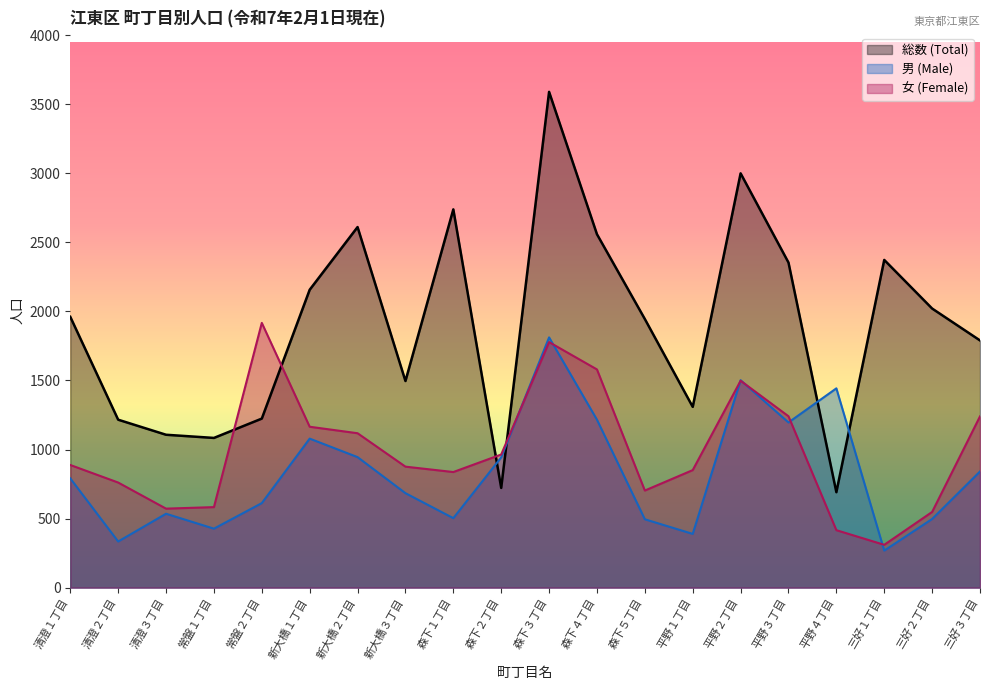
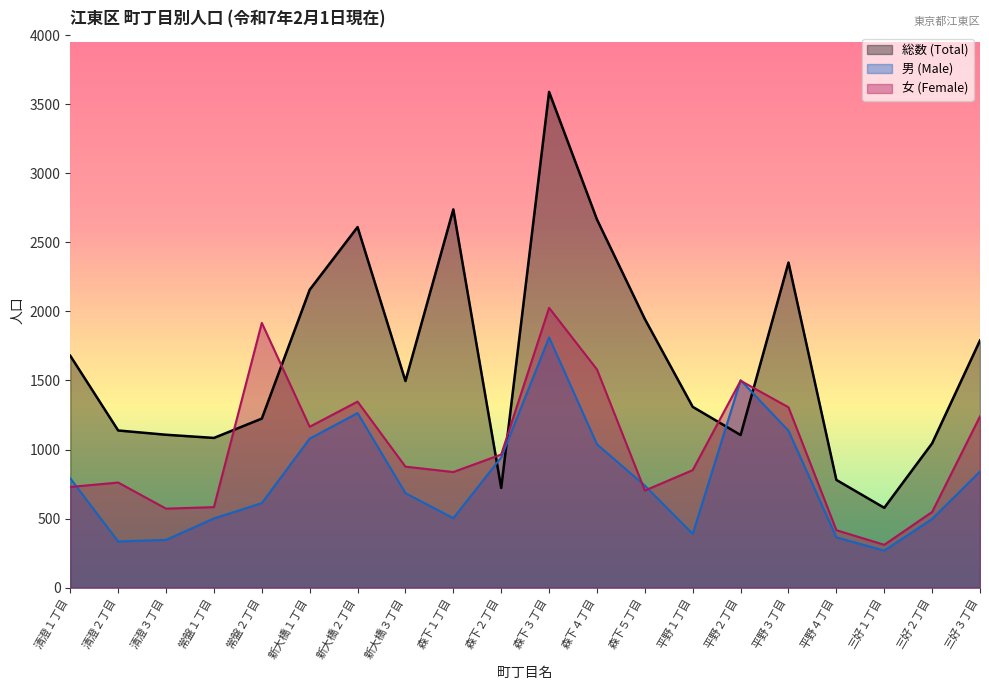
  {
    "総数 (Total)": {
-     "清澄１丁目": 1960,
-     "清澄２丁目": 1220,
+     "清澄１丁目": 1680,
+     "清澄２丁目": 1140,
      "清澄３丁目": 1110,
      "常盤１丁目": 1080,
      "常盤２丁目": 1220,
      "新大橋１丁目": 2160,
      "新大橋２丁目": 2610,
      "新大橋３丁目": 1500,
      "森下１丁目": 2740,
      "森下２丁目": 720,
      "森下３丁目": 3590,
-     "森下４丁目": 2560,
+     "森下４丁目": 2670,
      "森下５丁目": 1950,
      "平野１丁目": 1310,
-     "平野２丁目": 3000,
+     "平野２丁目": 1110,
      "平野３丁目": 2350,
-     "平野４丁目": 690,
-     "三好１丁目": 2370,
-     "三好２丁目": 2020,
+     "平野４丁目": 780,
+     "三好１丁目": 580,
+     "三好２丁目": 1050,
      "三好３丁目": 1790
    },
    "男 (Male)": {
      "清澄１丁目": 790,
      "清澄２丁目": 330,
-     "清澄３丁目": 540,
-     "常盤１丁目": 430,
+     "清澄３丁目": 350,
+     "常盤１丁目": 500,
      "常盤２丁目": 610,
      "新大橋１丁目": 1080,
-     "新大橋２丁目": 950,
+     "新大橋２丁目": 1260,
      "新大橋３丁目": 680,
      "森下１丁目": 500,
      "森下２丁目": 940,
      "森下３丁目": 1810,
-     "森下４丁目": 1220,
-     "森下５丁目": 500,
+     "森下４丁目": 1040,
+     "森下５丁目": 740,
      "平野１丁目": 390,
-     "平野３丁目": 1200,
-     "平野４丁目": 1440,
+     "平野３丁目": 1140,
+     "平野４丁目": 360,
      "三好１丁目": 270,
      "三好２丁目": 500,
      "三好３丁目": 840
    },
    "女 (Female)": {
-     "清澄１丁目": 890,
+     "清澄１丁目": 730,
      "清澄２丁目": 760,
      "清澄３丁目": 570,
      "常盤１丁目": 580,
      "常盤２丁目": 1920,
      "新大橋１丁目": 1170,
-     "新大橋２丁目": 1120,
+     "新大橋２丁目": 1350,
      "新大橋３丁目": 880,
      "森下１丁目": 840,
      "森下２丁目": 960,
-     "森下３丁目": 1780,
+     "森下３丁目": 2030,
      "森下４丁目": 1580,
      "森下５丁目": 700,
      "平野１丁目": 850,
-     "平野３丁目": 1240,
+     "平野３丁目": 1310,
      "平野４丁目": 420,
      "三好１丁目": 310,
      "三好２丁目": 550,
      "三好３丁目": 1240
    }
  }
